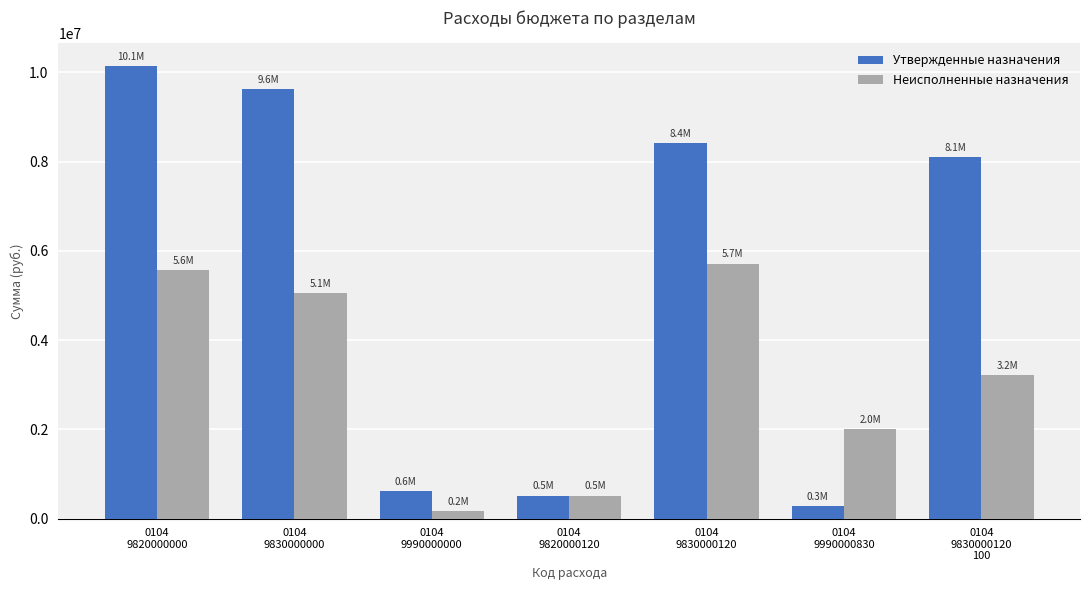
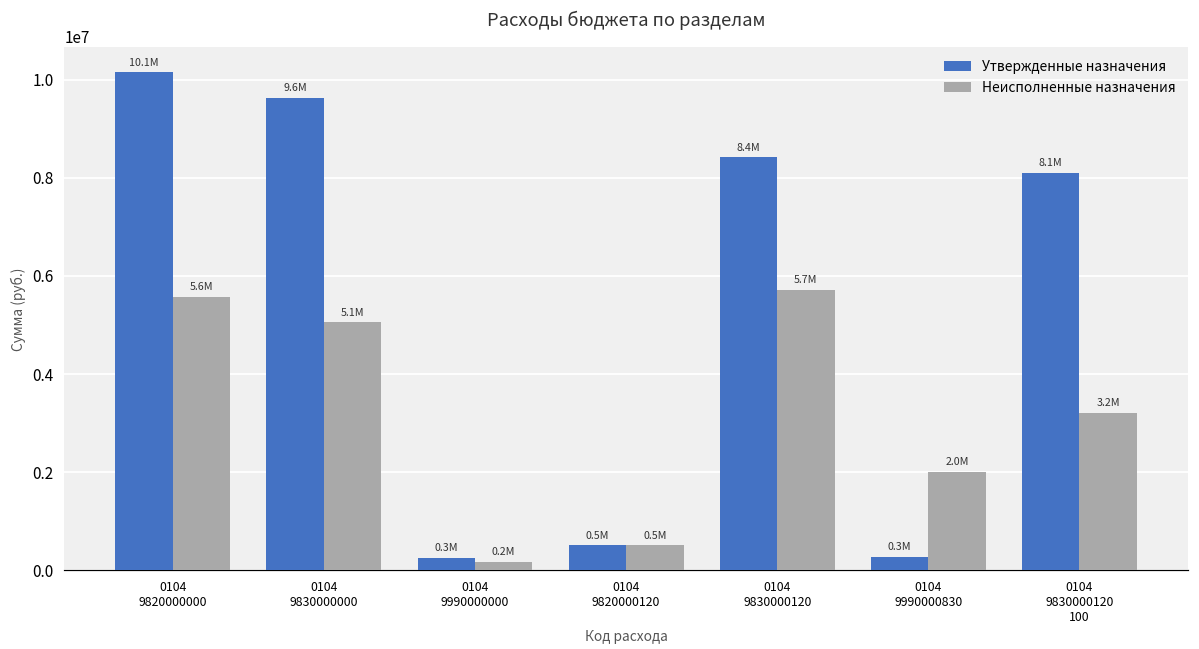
  {
    "Утвержденные назначения": {
      "0104 9820000000": "10.1M",
      "0104 9830000000": "9.6M",
-     "0104 9990000000": "0.6M",
+     "0104 9990000000": "0.3M",
      "0104 9820000120": "0.5M",
      "0104 9830000120": "8.4M",
      "0104 9990000830": "0.3M",
      "0104 9830000120 100": "8.1M"
    },
    "Неисполненные назначения": {
      "0104 9820000000": "5.6M",
      "0104 9830000000": "5.1M",
      "0104 9990000000": "0.2M",
      "0104 9820000120": "0.5M",
      "0104 9830000120": "5.7M",
      "0104 9990000830": "2.0M",
      "0104 9830000120 100": "3.2M"
    }
  }
